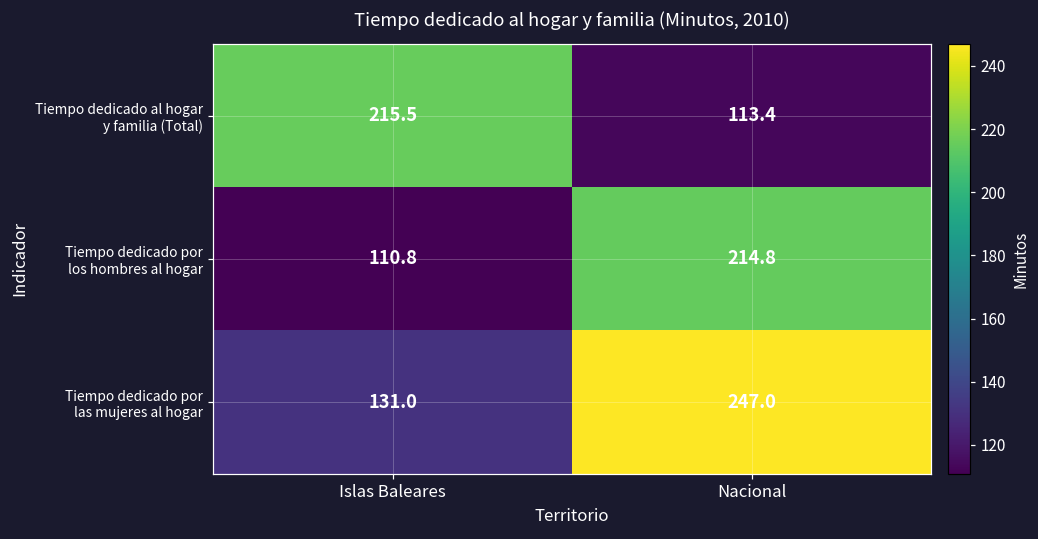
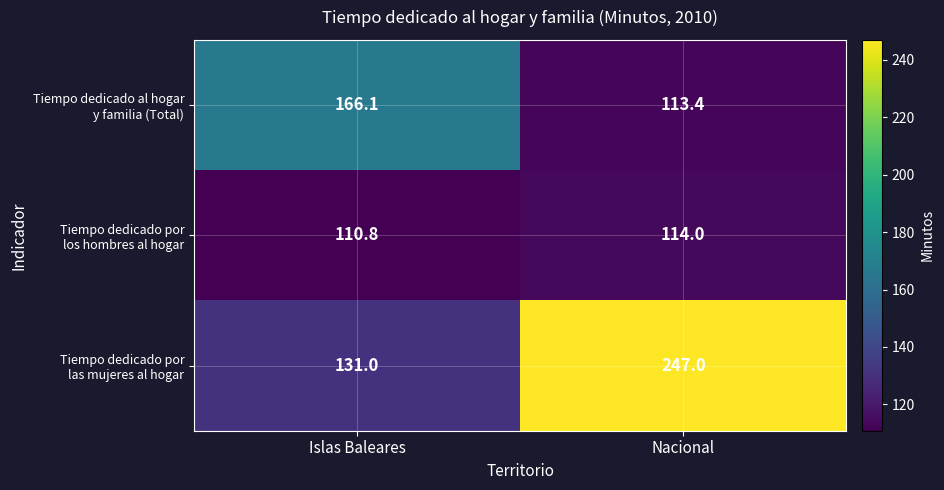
  {
    "Tiempo dedicado al hogar y familia (Total)": {
-     "Islas Baleares": 215.5,
+     "Islas Baleares": 166.1,
      "Nacional": 113.4
    },
    "Tiempo dedicado por los hombres al hogar": {
      "Islas Baleares": 110.8,
-     "Nacional": 214.8
+     "Nacional": 114.0
    },
    "Tiempo dedicado por las mujeres al hogar": {
      "Islas Baleares": 131.0,
      "Nacional": 247.0
    }
  }
